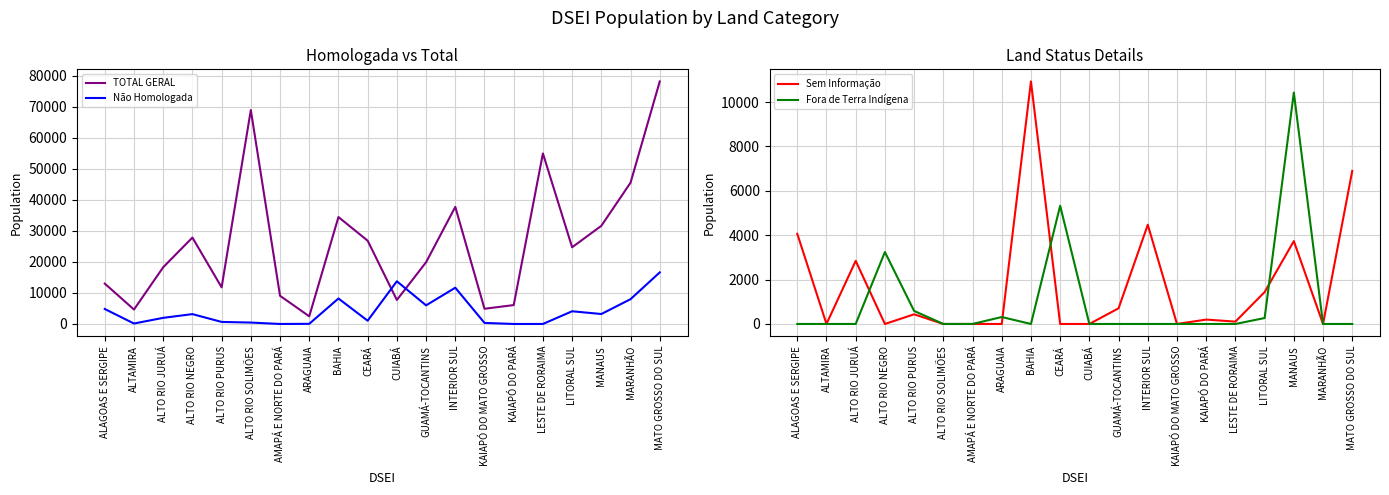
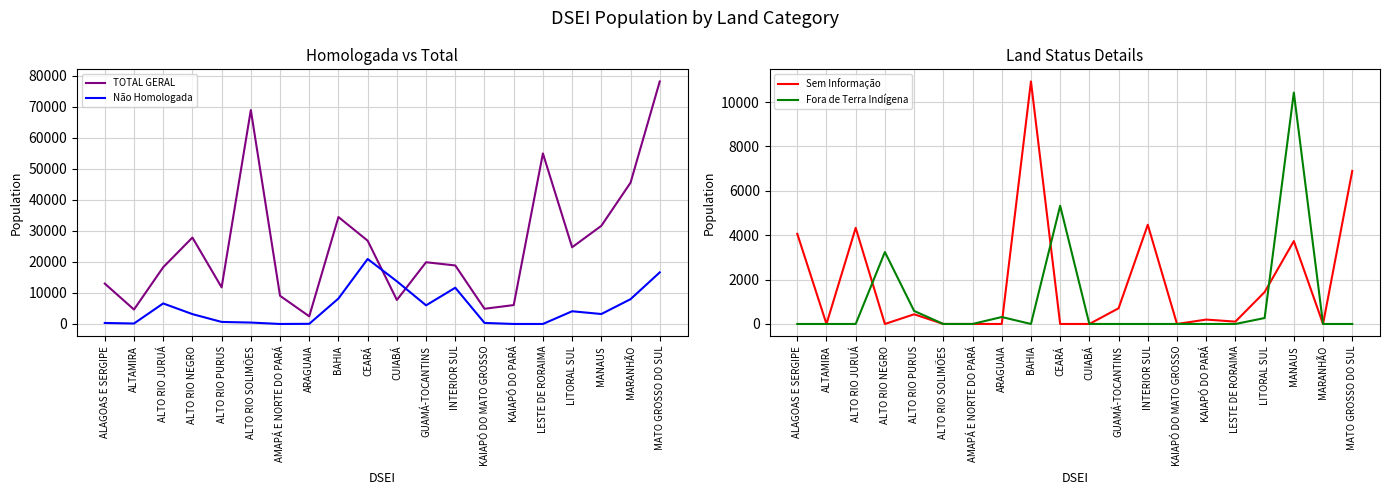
  {
    "Homologada vs Total": {
      "TOTAL GERAL": {
        "ALAGOAS E SERGIPE": 13000,
        "ALTAMIRA": 5000,
        "ALTO RIO JURUÁ": 18000,
        "ALTO RIO NEGRO": 28000,
        "ALTO RIO PURUS": 12000,
        "ALTO RIO SOLIMÕES": 69000,
        "AMAPÁ E NORTE DO PARÁ": 9000,
        "ARAGUAIA": 2000,
        "BAHIA": 34000,
        "CEARÁ": 27000,
        "CUIABÁ": 8000,
        "GUAMÁ-TOCANTINS": 20000,
-       "INTERIOR SUL": 38000,
+       "INTERIOR SUL": 19000,
        "KAIAPÓ DO MATO GROSSO": 5000,
        "KAIAPÓ DO PARÁ": 6000,
        "LESTE DE RORAIMA": 55000,
        "LITORAL SUL": 25000,
        "MANAUS": 32000,
        "MARANHÃO": 46000,
        "MATO GROSSO DO SUL": 78000
      },
      "Não Homologada": {
-       "ALAGOAS E SERGIPE": 5000,
+       "ALAGOAS E SERGIPE": 0,
        "ALTAMIRA": 0,
-       "ALTO RIO JURUÁ": 2000,
+       "ALTO RIO JURUÁ": 7000,
        "ALTO RIO NEGRO": 3000,
        "ALTO RIO PURUS": 1000,
        "ALTO RIO SOLIMÕES": 0,
        "AMAPÁ E NORTE DO PARÁ": 0,
        "ARAGUAIA": 0,
        "BAHIA": 8000,
-       "CEARÁ": 1000,
+       "CEARÁ": 21000,
        "CUIABÁ": 14000,
        "GUAMÁ-TOCANTINS": 6000,
        "INTERIOR SUL": 12000,
        "KAIAPÓ DO MATO GROSSO": 0,
        "KAIAPÓ DO PARÁ": 0,
        "LESTE DE RORAIMA": 0,
        "LITORAL SUL": 4000,
        "MANAUS": 3000,
        "MARANHÃO": 8000,
        "MATO GROSSO DO SUL": 17000
      }
    },
    "Land Status Details": {
      "Sem Informação": {
        "ALAGOAS E SERGIPE": 4100,
-       "ALTO RIO JURUÁ": 2800,
+       "ALTO RIO JURUÁ": 4300,
        "ALTO RIO NEGRO": 0,
        "ALTO RIO PURUS": 400,
        "ARAGUAIA": 0,
        "BAHIA": 10900,
        "CEARÁ": 0,
        "GUAMÁ-TOCANTINS": 700,
        "INTERIOR SUL": 4500,
        "KAIAPÓ DO PARÁ": 200,
        "LITORAL SUL": 1400,
        "MANAUS": 3700,
        "MATO GROSSO DO SUL": 6900
      },
      "Fora de Terra Indígena": {
        "ALAGOAS E SERGIPE": 0,
        "ALTO RIO JURUÁ": 0,
        "ALTO RIO NEGRO": 3200,
        "ALTO RIO PURUS": 600,
        "ARAGUAIA": 300,
        "BAHIA": 0,
        "CEARÁ": 5300,
        "GUAMÁ-TOCANTINS": 0,
        "INTERIOR SUL": 0,
        "KAIAPÓ DO PARÁ": 0,
        "LITORAL SUL": 300,
        "MANAUS": 10400,
        "MATO GROSSO DO SUL": 0
      }
    }
  }
